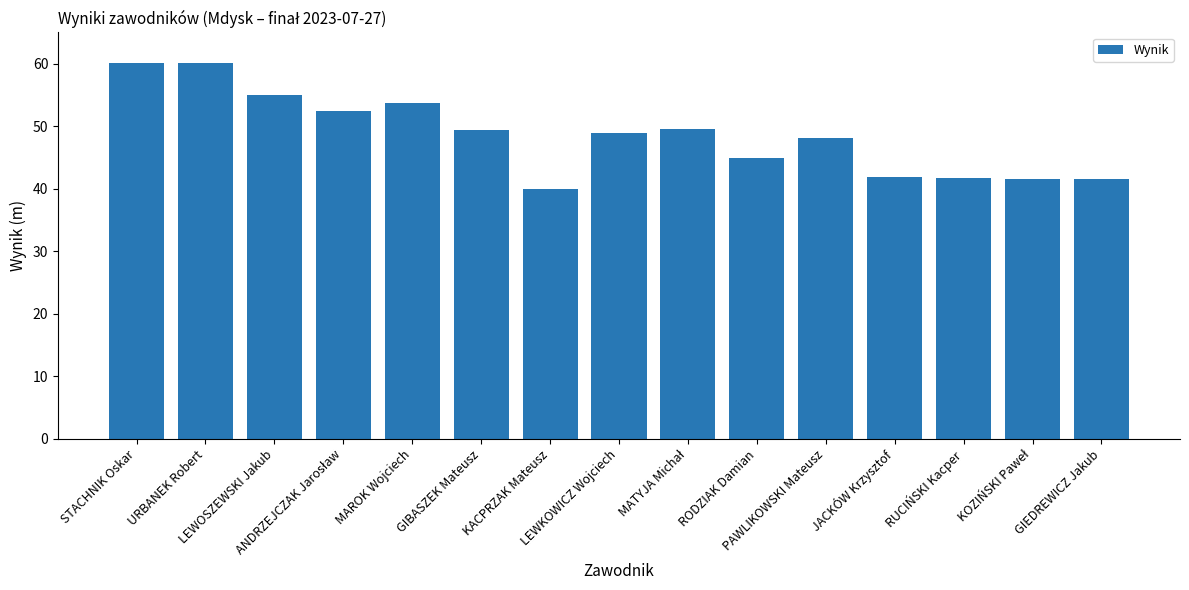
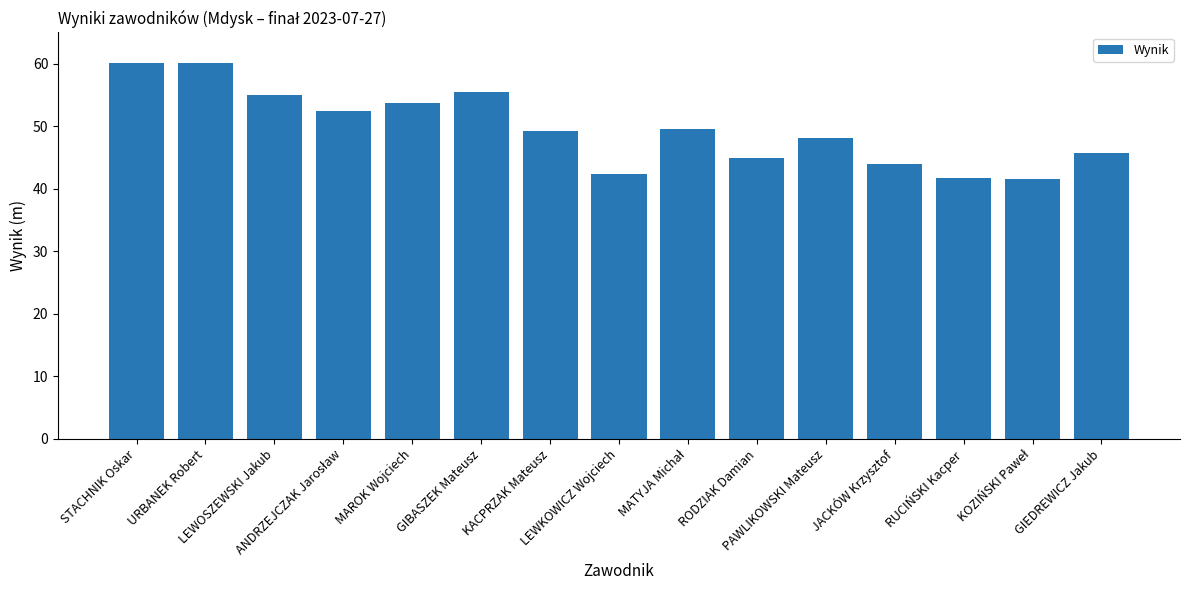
  {
    "STACHNIK Oskar": 60,
    "URBANEK Robert": 60,
    "LEWOSZEWSKI Jakub": 55,
    "ANDRZEJCZAK Jarosław": 52,
    "MAROK Wojciech": 54,
-   "GIBASZEK Mateusz": 49,
-   "KACPRZAK Mateusz": 40,
-   "LEWKOWICZ Wojciech": 49,
+   "GIBASZEK Mateusz": 55,
+   "KACPRZAK Mateusz": 49,
+   "LEWKOWICZ Wojciech": 42,
    "MATYJA Michał": 50,
    "RODZIAK Damian": 45,
    "PAWLIKOWSKI Mateusz": 48,
-   "JACKÓW Krzysztof": 42,
+   "JACKÓW Krzysztof": 44,
    "RUCIŃSKI Kacper": 42,
    "KOZIŃSKI Paweł": 42,
-   "GIEDREWICZ Jakub": 41
+   "GIEDREWICZ Jakub": 46
  }
